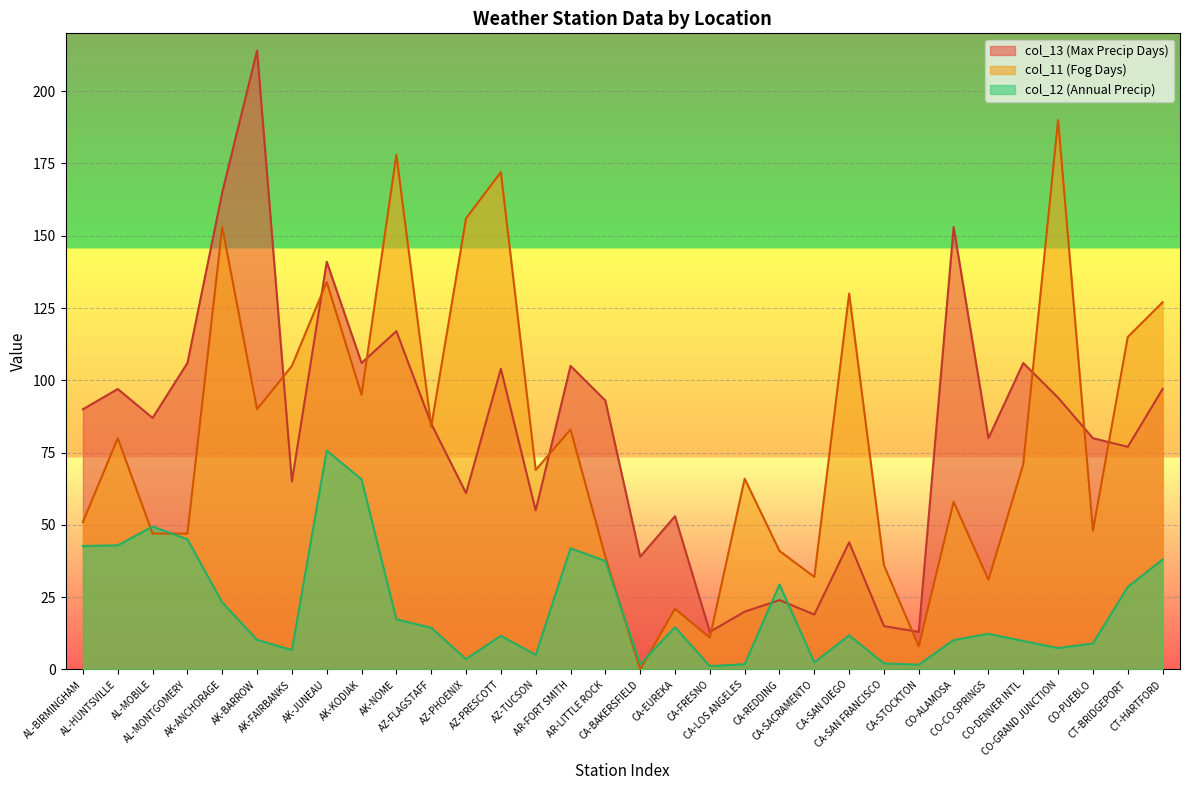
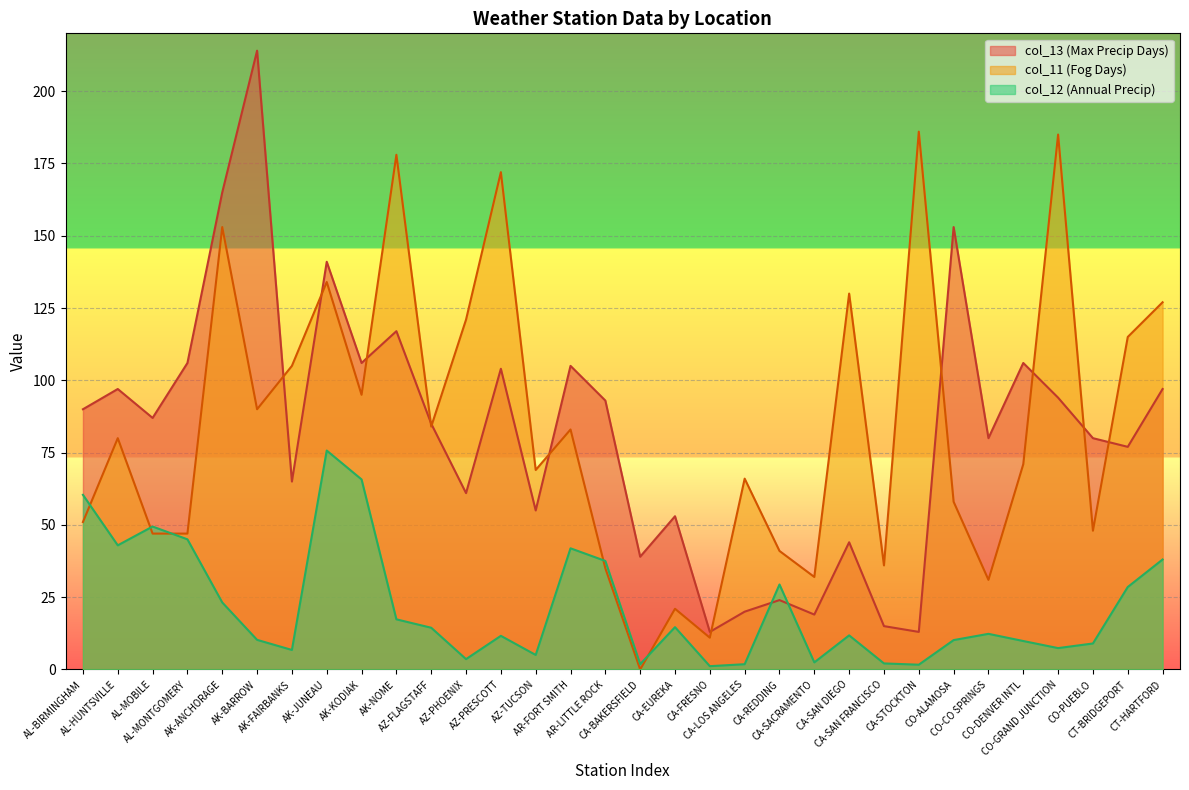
  {
    "col_13 (Max Precip Days)": {
      "AL-BIRMINGHAM": 90,
      "AL-HUNTSVILLE": 97,
      "AL-MOBILE": 87,
      "AL-MONTGOMERY": 106,
      "AK-ANCHORAGE": 165,
      "AK-BARROW": 214,
      "AK-FAIRBANKS": 65,
      "AK-JUNEAU": 141,
      "AK-KODIAK": 106,
      "AK-NOME": 117,
      "AZ-FLAGSTAFF": 85,
      "AZ-PHOENIX": 61,
      "AZ-PRESCOTT": 104,
      "AZ-TUCSON": 55,
      "AR-FORT SMITH": 105,
      "AR-LITTLE ROCK": 93,
      "CA-BAKERSFIELD": 39,
      "CA-EUREKA": 53,
      "CA-FRESNO": 13,
      "CA-LOS ANGELES": 20,
      "CA-REDDING": 24,
      "CA-SACRAMENTO": 19,
      "CA-SAN DIEGO": 44,
      "CA-SAN FRANCISCO": 15,
      "CA-STOCKTON": 13,
      "CO-ALAMOSA": 153,
      "CO-CO SPRINGS": 80,
      "CO-DENVER INTL": 106,
      "CO-GRAND JUNCTION": 94,
      "CO-PUEBLO": 80,
      "CT-BRIDGEPORT": 77,
      "CT-HARTFORD": 97
    },
    "col_11 (Fog Days)": {
      "AL-BIRMINGHAM": 51,
      "AL-HUNTSVILLE": 80,
      "AL-MOBILE": 47,
      "AL-MONTGOMERY": 47,
      "AK-ANCHORAGE": 153,
      "AK-BARROW": 90,
      "AK-FAIRBANKS": 105,
      "AK-JUNEAU": 134,
      "AK-KODIAK": 95,
      "AK-NOME": 178,
      "AZ-FLAGSTAFF": 84,
-     "AZ-PHOENIX": 156,
+     "AZ-PHOENIX": 121,
      "AZ-PRESCOTT": 172,
      "AZ-TUCSON": 69,
      "AR-FORT SMITH": 83,
-     "AR-LITTLE ROCK": 39,
+     "AR-LITTLE ROCK": 35,
      "CA-BAKERSFIELD": 0,
      "CA-EUREKA": 21,
      "CA-FRESNO": 11,
      "CA-LOS ANGELES": 66,
      "CA-REDDING": 41,
      "CA-SACRAMENTO": 32,
      "CA-SAN DIEGO": 130,
      "CA-SAN FRANCISCO": 36,
-     "CA-STOCKTON": 8,
+     "CA-STOCKTON": 186,
      "CO-ALAMOSA": 58,
      "CO-CO SPRINGS": 31,
      "CO-DENVER INTL": 71,
-     "CO-GRAND JUNCTION": 190,
+     "CO-GRAND JUNCTION": 185,
      "CO-PUEBLO": 48,
      "CT-BRIDGEPORT": 115,
      "CT-HARTFORD": 127
    },
    "col_12 (Annual Precip)": {
-     "AL-BIRMINGHAM": 43,
+     "AL-BIRMINGHAM": 60,
      "AL-HUNTSVILLE": 43,
      "AL-MOBILE": 49,
      "AL-MONTGOMERY": 45,
      "AK-ANCHORAGE": 23,
      "AK-BARROW": 10,
      "AK-FAIRBANKS": 7,
      "AK-JUNEAU": 76,
      "AK-KODIAK": 66,
      "AK-NOME": 17,
      "AZ-FLAGSTAFF": 14,
      "AZ-PHOENIX": 4,
      "AZ-PRESCOTT": 12,
      "AZ-TUCSON": 5,
      "AR-FORT SMITH": 42,
      "AR-LITTLE ROCK": 38,
      "CA-BAKERSFIELD": 2,
      "CA-EUREKA": 15,
      "CA-FRESNO": 1,
      "CA-LOS ANGELES": 2,
      "CA-REDDING": 29,
      "CA-SACRAMENTO": 2,
      "CA-SAN DIEGO": 12,
      "CA-SAN FRANCISCO": 2,
      "CA-STOCKTON": 2,
      "CO-ALAMOSA": 10,
      "CO-CO SPRINGS": 12,
      "CO-DENVER INTL": 10,
      "CO-GRAND JUNCTION": 7,
      "CO-PUEBLO": 9,
      "CT-BRIDGEPORT": 29,
      "CT-HARTFORD": 38
    }
  }
